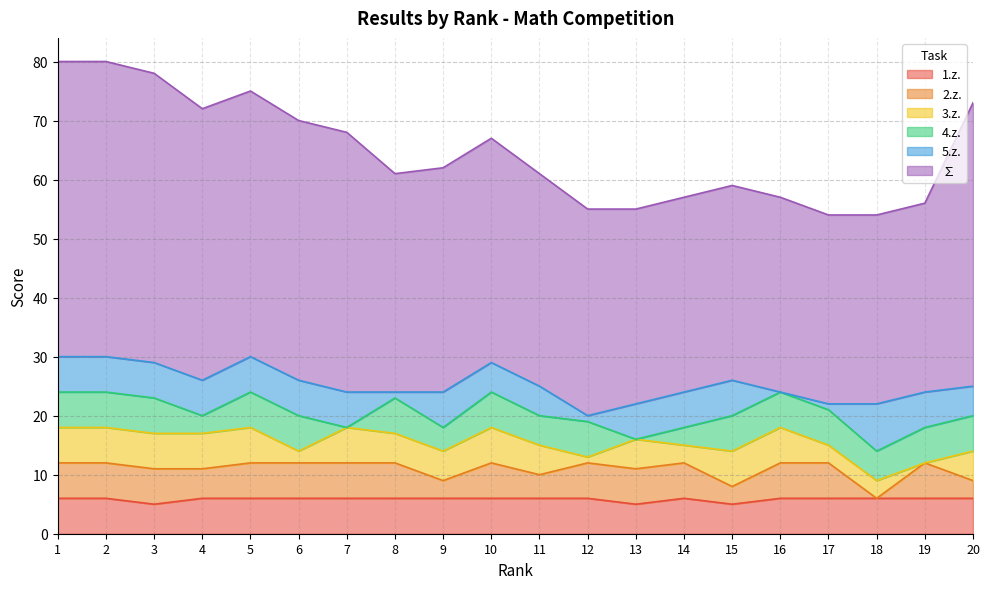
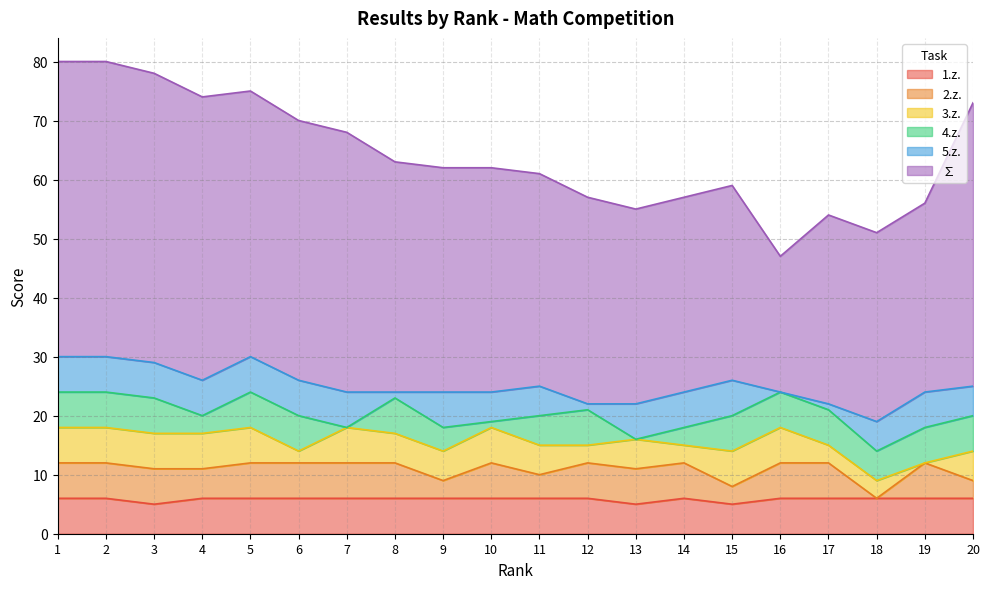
  {
    "3.z.": {
      "1": 6,
      "2": 6,
      "3": 6,
      "4": 6,
      "5": 6,
      "6": 2,
      "8": 5,
      "9": 5,
      "10": 6,
      "11": 5,
-     "12": 1,
+     "12": 3,
      "14": 3,
      "15": 6,
      "16": 6,
      "17": 3,
      "18": 3,
      "20": 5
    },
    "4.z.": {
      "1": 6,
      "2": 6,
      "3": 6,
      "4": 3,
      "5": 6,
      "6": 6,
      "8": 6,
      "9": 4,
-     "10": 6,
+     "10": 1,
      "11": 5,
      "12": 6,
      "14": 3,
      "15": 6,
      "17": 6,
      "18": 5,
      "19": 6,
      "20": 6
    },
    "5.z.": {
      "1": 6,
      "2": 6,
      "3": 6,
      "4": 6,
      "5": 6,
      "6": 6,
      "7": 6,
      "8": 1,
      "9": 6,
      "10": 5,
      "11": 5,
      "12": 1,
      "13": 6,
      "14": 6,
      "15": 6,
      "17": 1,
-     "18": 8,
+     "18": 5,
      "19": 6,
      "20": 5
    },
    "∑": {
      "1": 50,
      "2": 50,
      "3": 49,
-     "4": 46,
+     "4": 48,
      "5": 45,
      "6": 44,
      "7": 44,
-     "8": 37,
+     "8": 39,
      "9": 38,
      "10": 38,
      "11": 36,
      "12": 35,
      "13": 33,
      "14": 33,
      "15": 33,
-     "16": 33,
+     "16": 23,
      "17": 32,
      "18": 32,
      "19": 32,
      "20": 48
    }
  }
